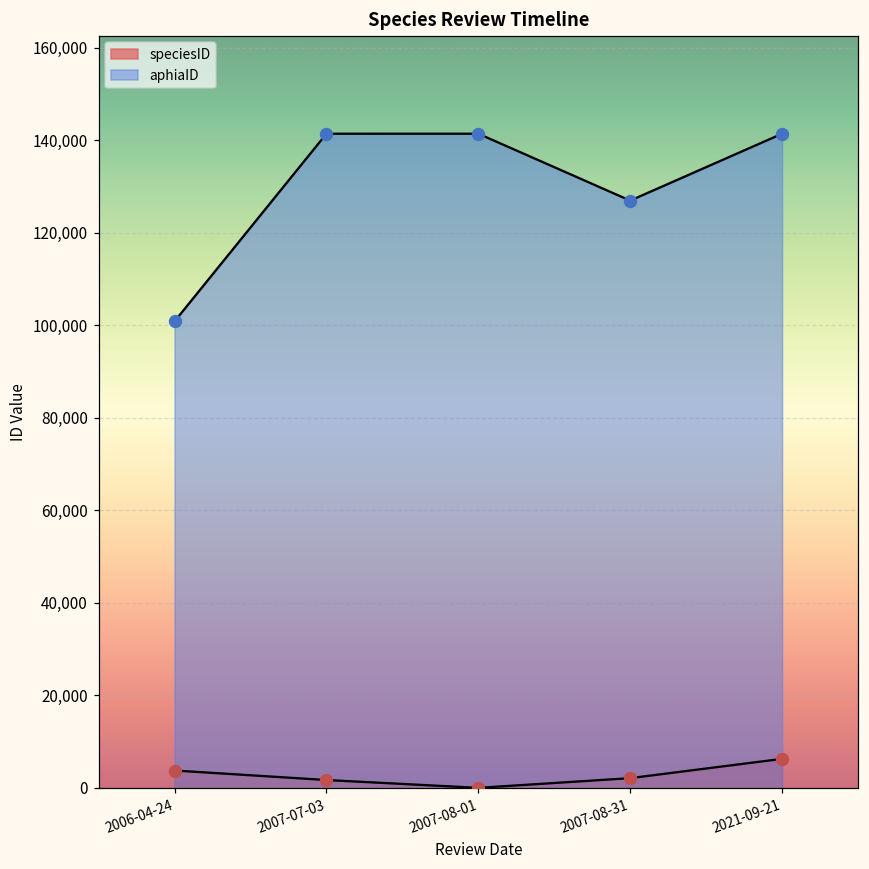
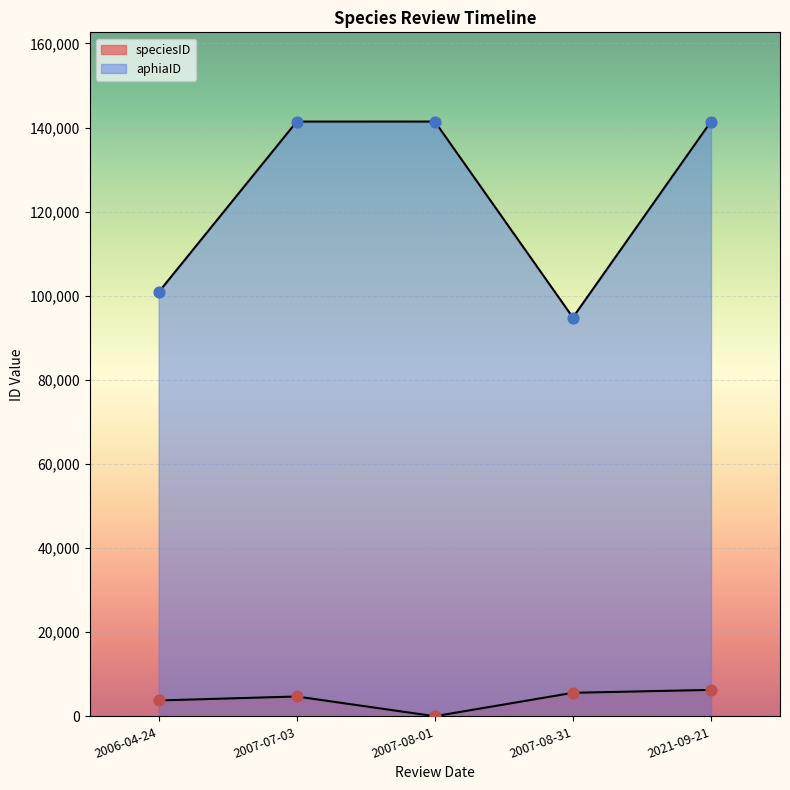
  {
    "speciesID": {
      "2006-04-24": "4,000",
-     "2007-07-03": "2,000",
+     "2007-07-03": "5,000",
      "2007-08-01": "0",
-     "2007-08-31": "2,000",
+     "2007-08-31": "6,000",
      "2021-09-21": "6,000"
    },
    "aphiaID": {
      "2006-04-24": "101,000",
      "2007-07-03": "141,000",
      "2007-08-01": "141,000",
-     "2007-08-31": "127,000",
+     "2007-08-31": "95,000",
      "2021-09-21": "141,000"
    }
  }
